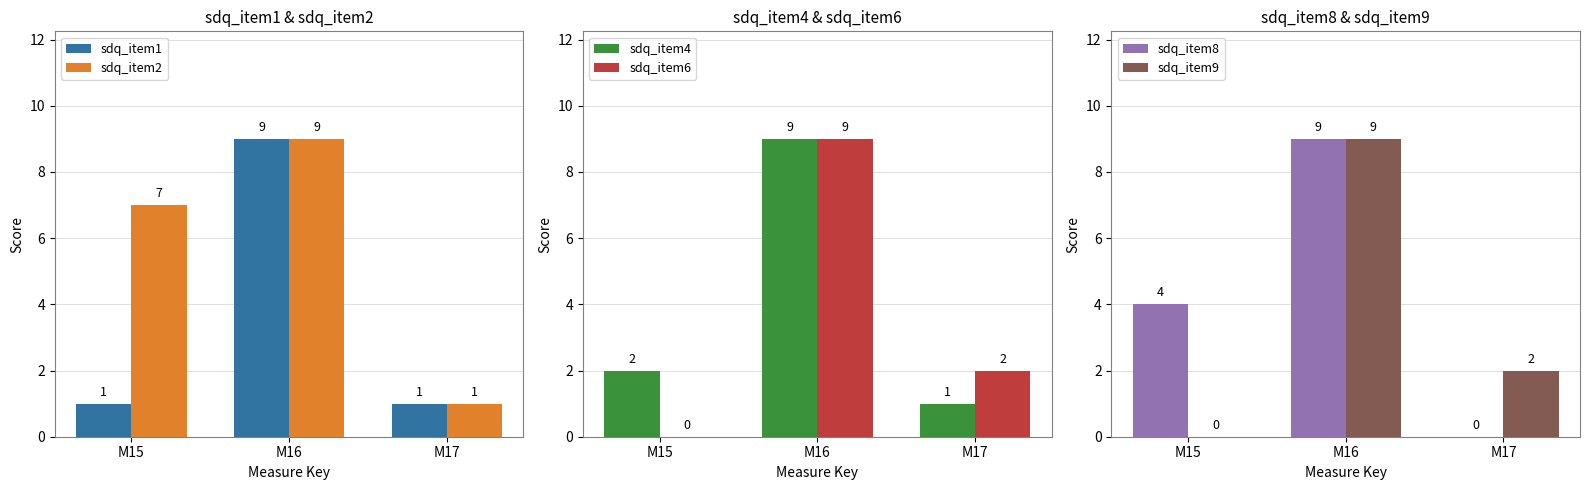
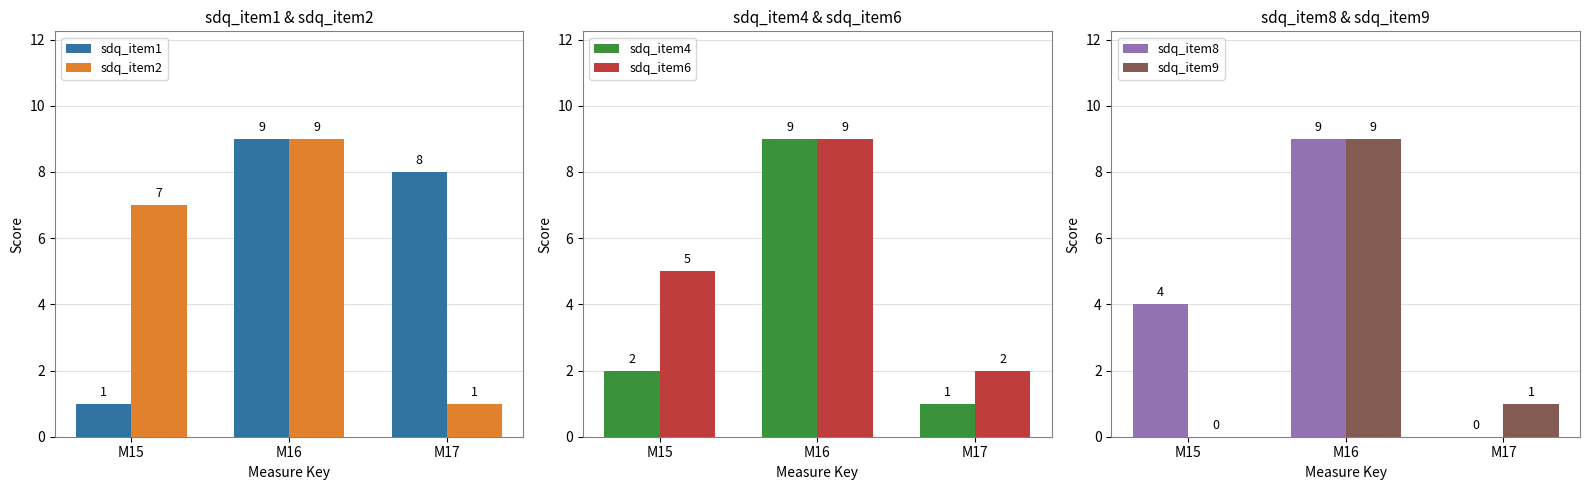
  {
    "sdq_item1 & sdq_item2": {
      "sdq_item1": {
        "M15": 1,
        "M16": 9,
-       "M17": 1
+       "M17": 8
      },
      "sdq_item2": {
        "M15": 7,
        "M16": 9,
        "M17": 1
      }
    },
    "sdq_item4 & sdq_item6": {
      "sdq_item4": {
        "M15": 2,
        "M16": 9,
        "M17": 1
      },
      "sdq_item6": {
-       "M15": 0,
+       "M15": 5,
        "M16": 9,
        "M17": 2
      }
    },
    "sdq_item8 & sdq_item9": {
      "sdq_item8": {
        "M15": 4,
        "M16": 9,
        "M17": 0
      },
      "sdq_item9": {
        "M15": 0,
        "M16": 9,
-       "M17": 2
+       "M17": 1
      }
    }
  }
